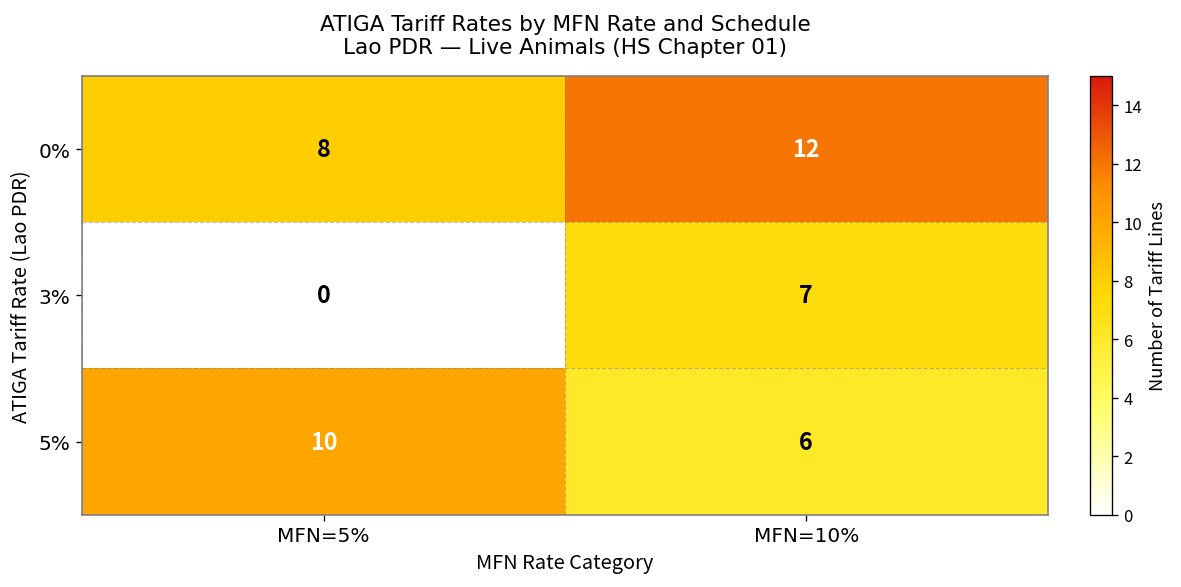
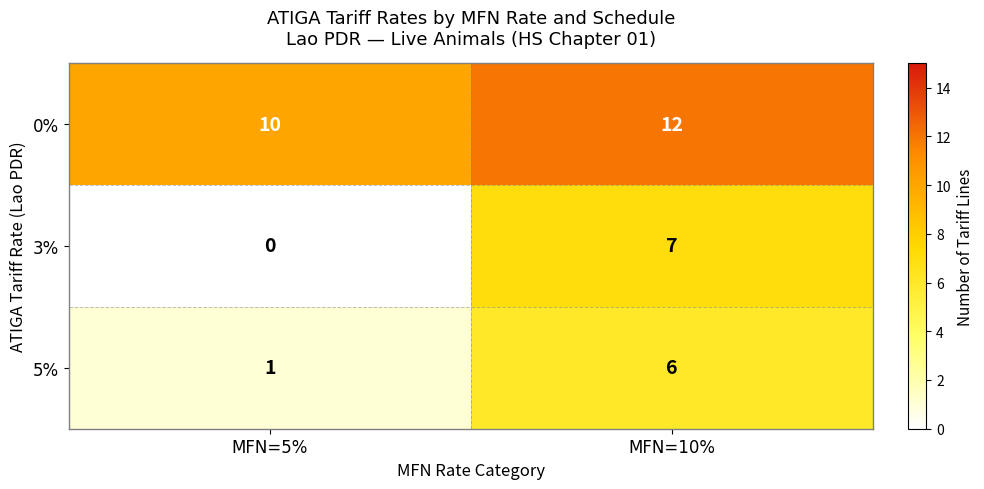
  {
    "0%": {
-     "MFN=5%": 8,
+     "MFN=5%": 10,
      "MFN=10%": 12
    },
    "3%": {
      "MFN=5%": 0,
      "MFN=10%": 7
    },
    "5%": {
-     "MFN=5%": 10,
+     "MFN=5%": 1,
      "MFN=10%": 6
    }
  }
